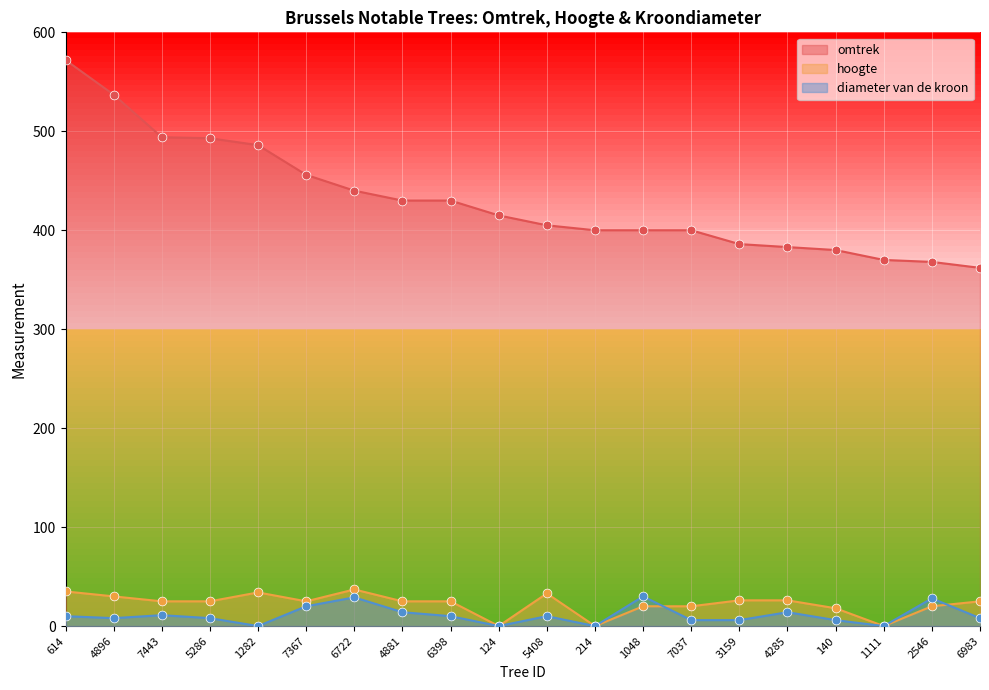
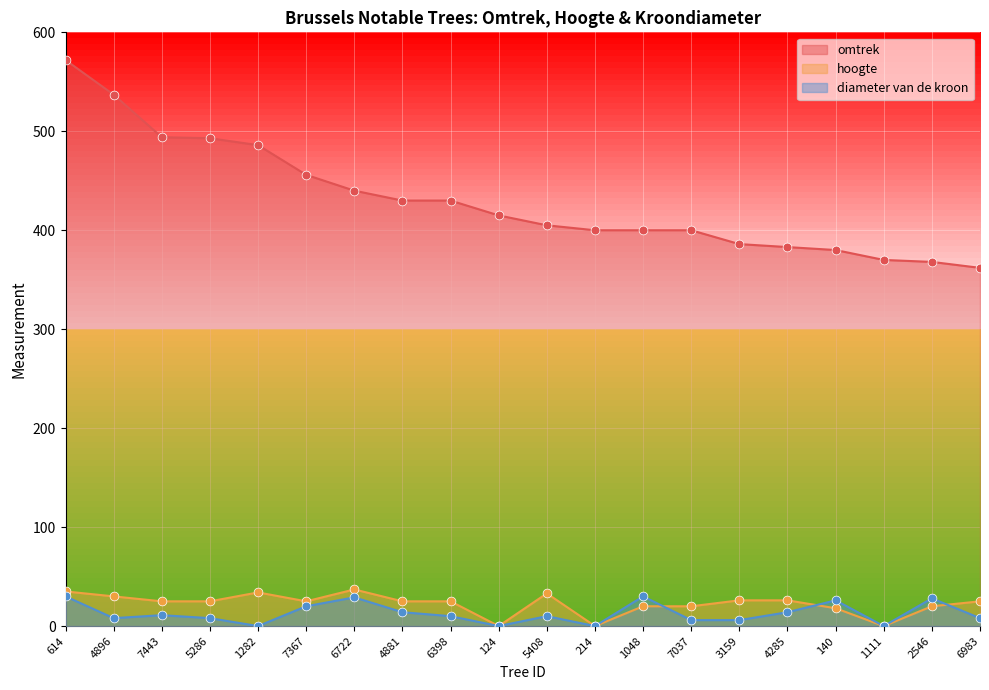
  {
    "diameter van de kroon": {
-     "614": 10,
+     "614": 30,
      "4896": 10,
      "7443": 10,
      "5286": 10,
      "1282": 0,
      "7367": 20,
      "6722": 30,
      "4881": 10,
      "6398": 10,
      "5408": 10,
      "1048": 30,
      "7037": 10,
      "3159": 10,
      "4285": 10,
-     "140": 10,
+     "140": 30,
      "2546": 30,
      "6983": 10
    }
  }
